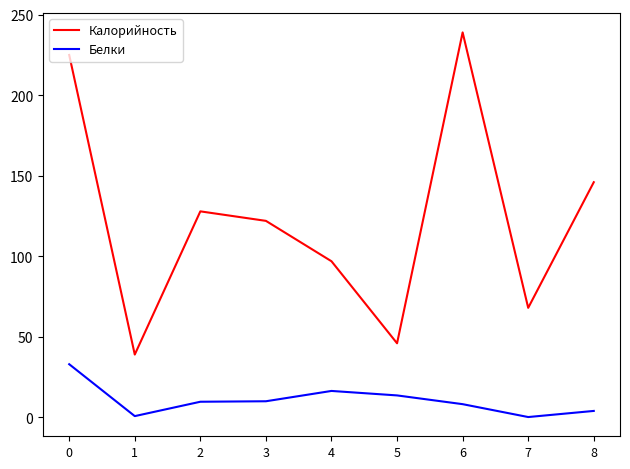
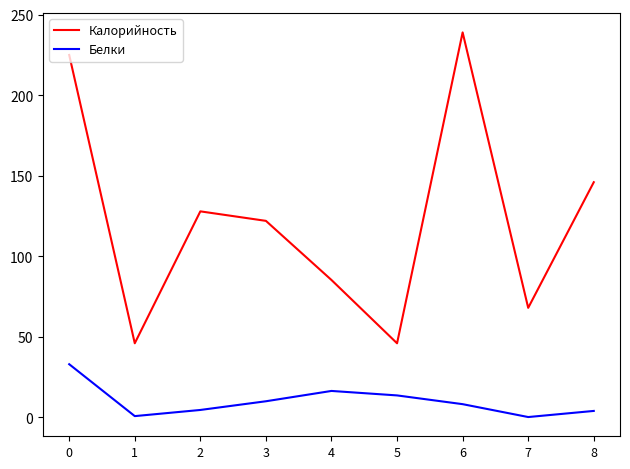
  {
    "Калорийность": {
-     "1": 39,
+     "1": 46,
      "2": 128,
      "3": 122,
-     "4": 97,
+     "4": 85,
      "5": 46,
      "6": 239,
      "7": 68,
      "8": 146
    },
    "Белки": {
      "0": 33,
      "1": 1,
-     "2": 10,
+     "2": 5,
      "3": 10,
      "4": 16,
      "5": 14,
      "6": 8,
      "7": 0,
      "8": 4
    }
  }
